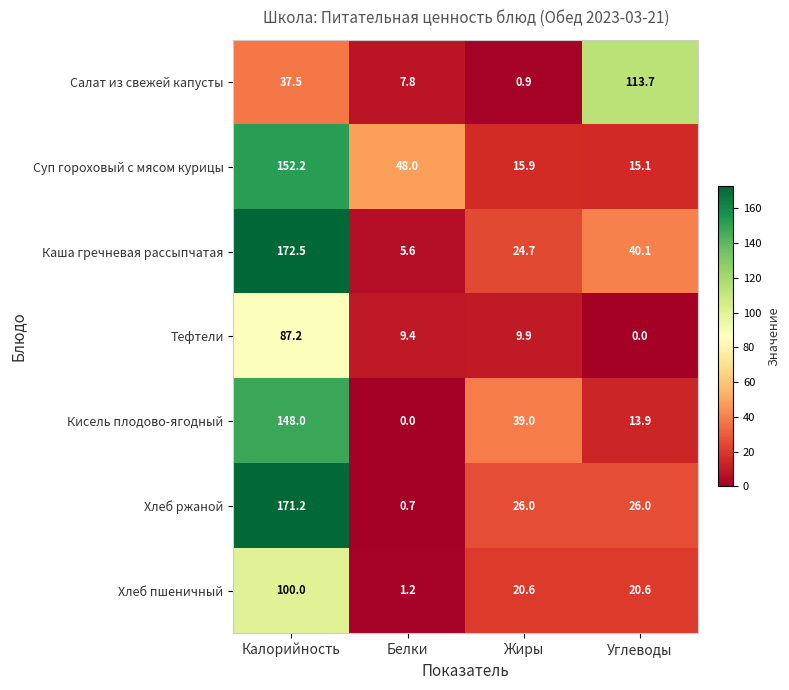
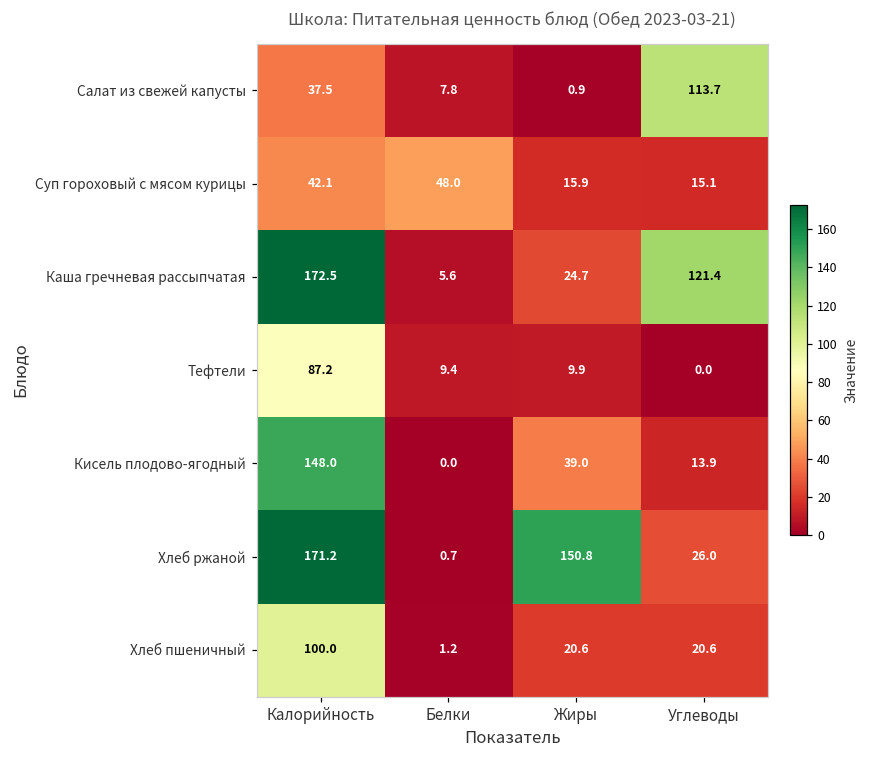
  {
    "Салат из свежей капусты": {
      "Калорийность": 37.5,
      "Белки": 7.8,
      "Жиры": 0.9,
      "Углеводы": 113.7
    },
    "Суп гороховый с мясом курицы": {
-     "Калорийность": 152.2,
+     "Калорийность": 42.1,
      "Белки": 48.0,
      "Жиры": 15.9,
      "Углеводы": 15.1
    },
    "Каша гречневая рассыпчатая": {
      "Калорийность": 172.5,
      "Белки": 5.6,
      "Жиры": 24.7,
-     "Углеводы": 40.1
+     "Углеводы": 121.4
    },
    "Тефтели": {
      "Калорийность": 87.2,
      "Белки": 9.4,
      "Жиры": 9.9,
      "Углеводы": 0.0
    },
    "Кисель плодово-ягодный": {
      "Калорийность": 148.0,
      "Белки": 0.0,
      "Жиры": 39.0,
      "Углеводы": 13.9
    },
    "Хлеб ржаной": {
      "Калорийность": 171.2,
      "Белки": 0.7,
-     "Жиры": 26.0,
+     "Жиры": 150.8,
      "Углеводы": 26.0
    },
    "Хлеб пшеничный": {
      "Калорийность": 100.0,
      "Белки": 1.2,
      "Жиры": 20.6,
      "Углеводы": 20.6
    }
  }
